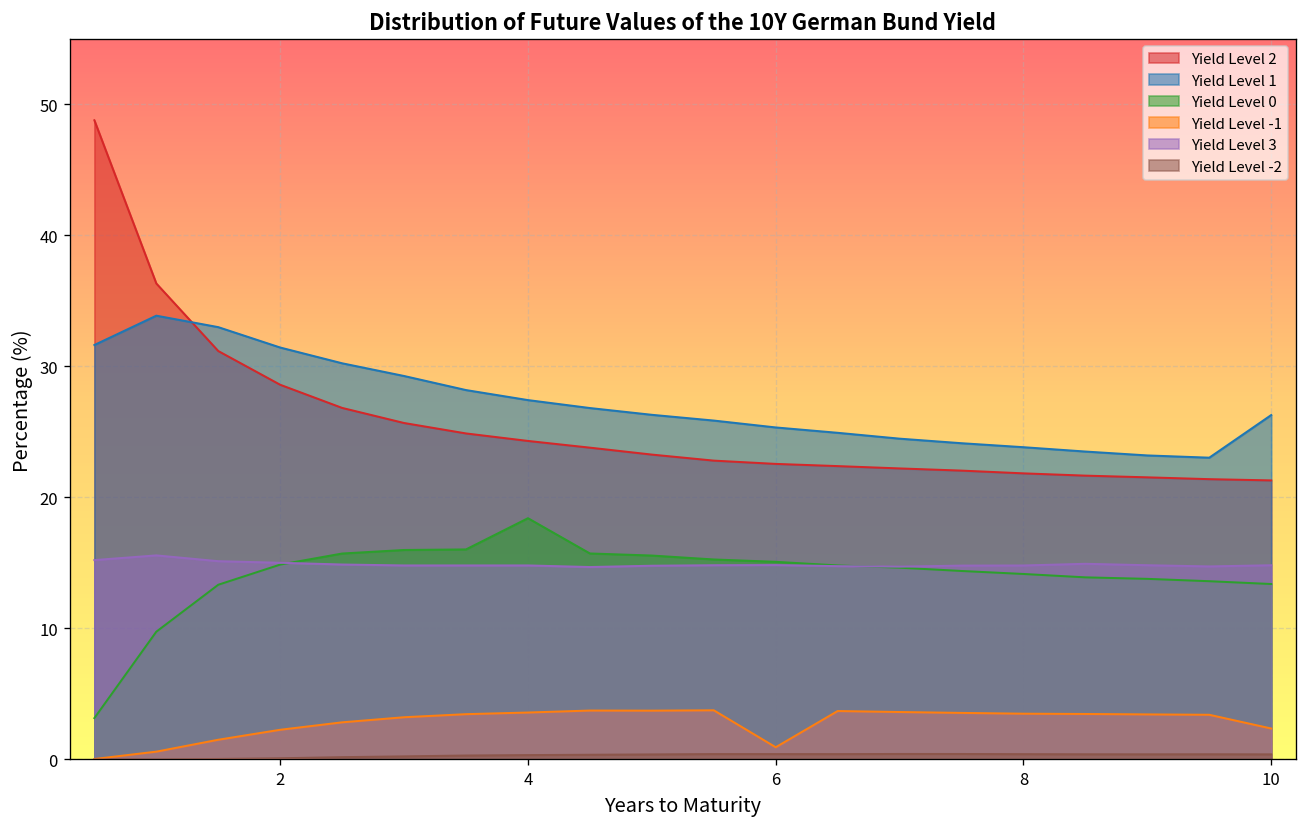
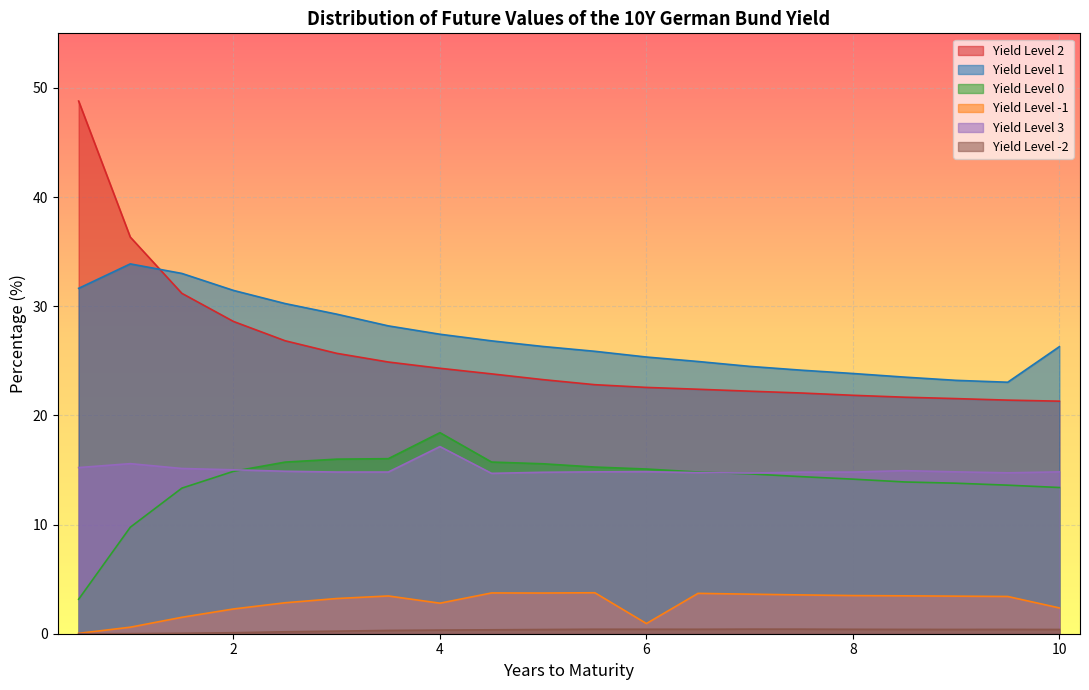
  {
    "Yield Level 2": {
      "2": 28.6,
      "4": 24.3,
      "6": 22.6,
      "8": 21.8,
      "10": 21.3
    },
    "Yield Level 1": {
      "2": 31.4,
      "4": 27.4,
      "6": 25.3,
      "8": 23.8,
      "10": 26.3
    },
    "Yield Level 0": {
      "4": 18.4,
      "6": 15.1,
      "8": 14.2,
      "10": 13.4
    },
    "Yield Level -1": {
      "2": 2.3,
-     "4": 3.6,
+     "4": 2.8,
      "6": 0.9,
      "8": 3.5,
      "10": 2.4
    },
    "Yield Level 3": {
-     "4": 14.8,
+     "4": 17.1,
      "6": 14.8,
      "8": 14.8,
      "10": 14.8
    },
    "Yield Level -2": {
      "2": 0.1,
      "4": 0.3,
      "6": 0.4,
      "8": 0.4,
      "10": 0.4
    }
  }
